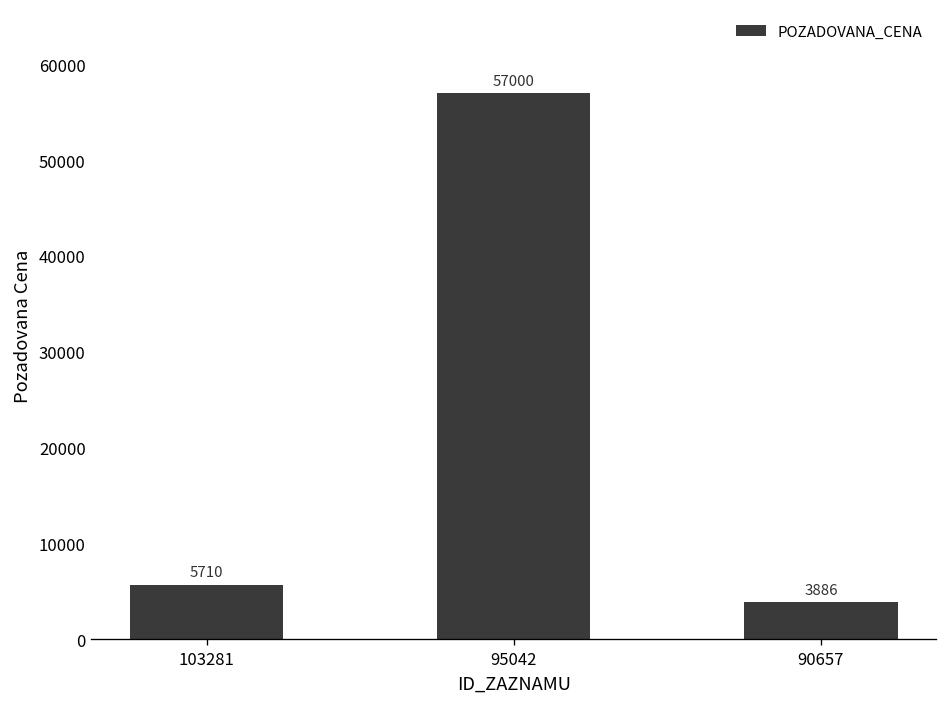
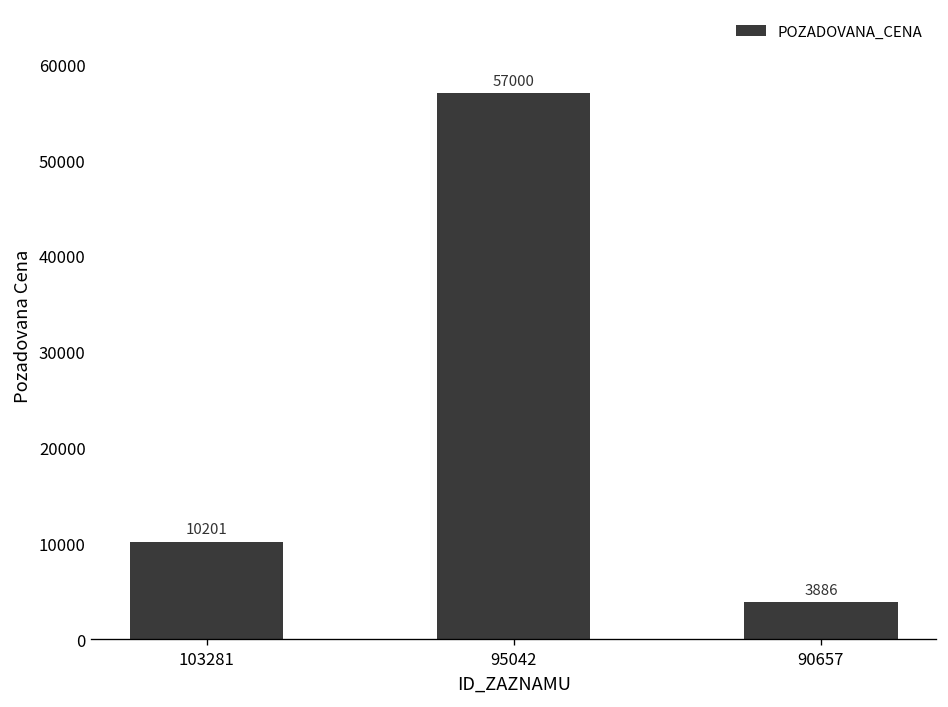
  {
-   "103281": 5710,
+   "103281": 10201,
    "95042": 57000,
    "90657": 3886
  }
